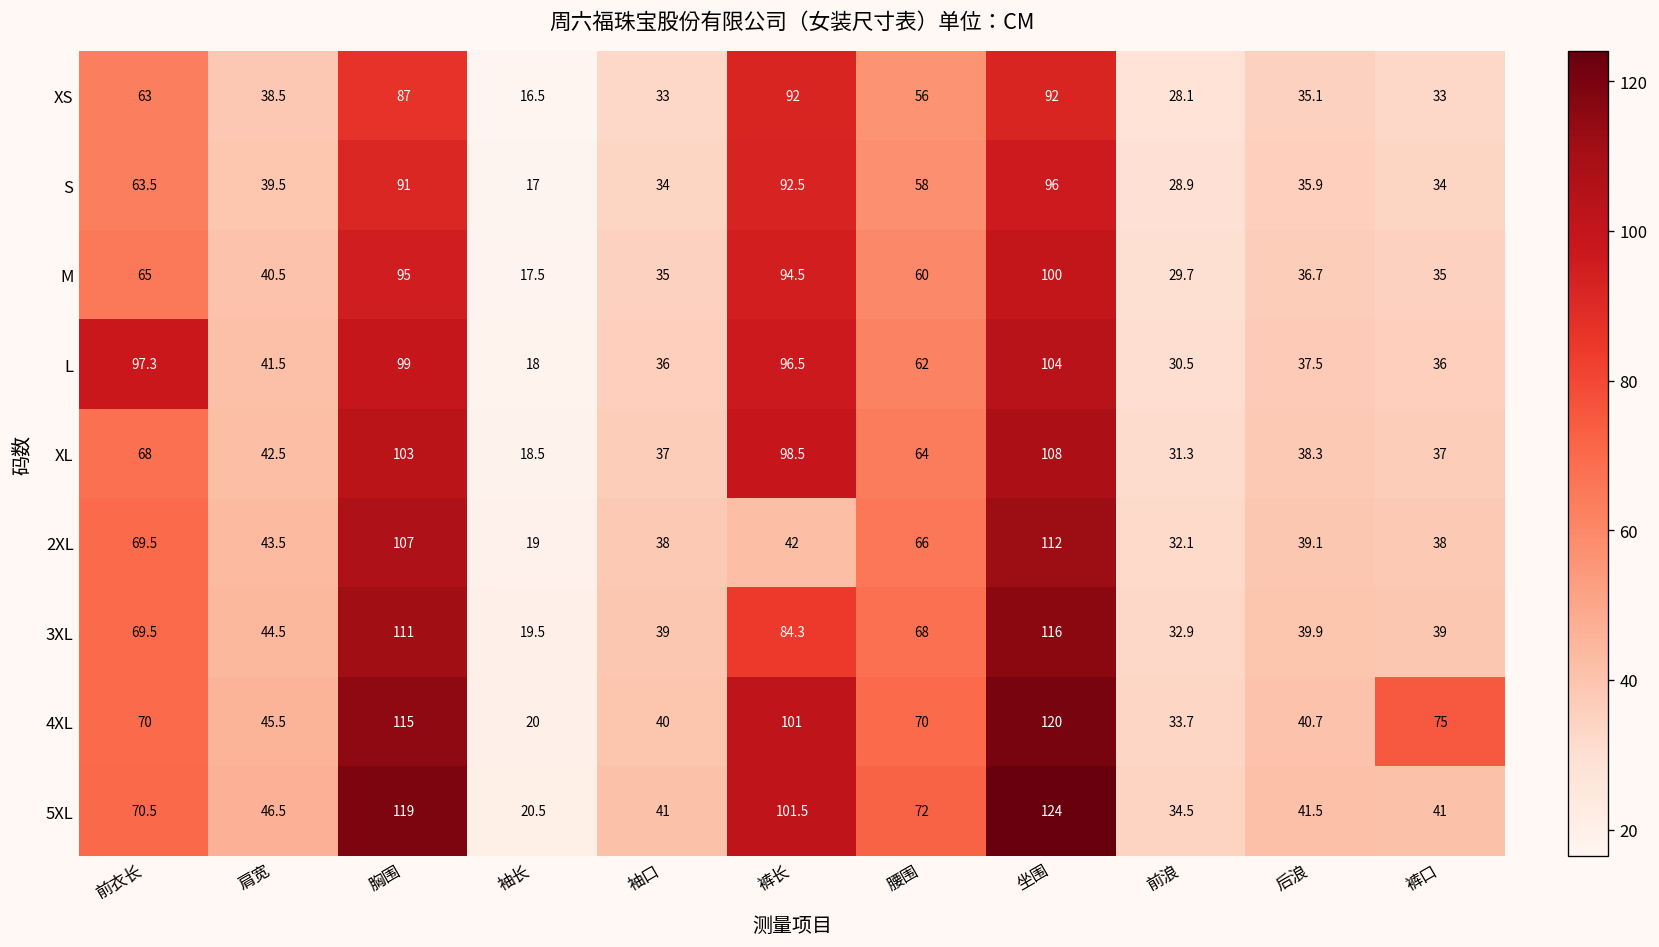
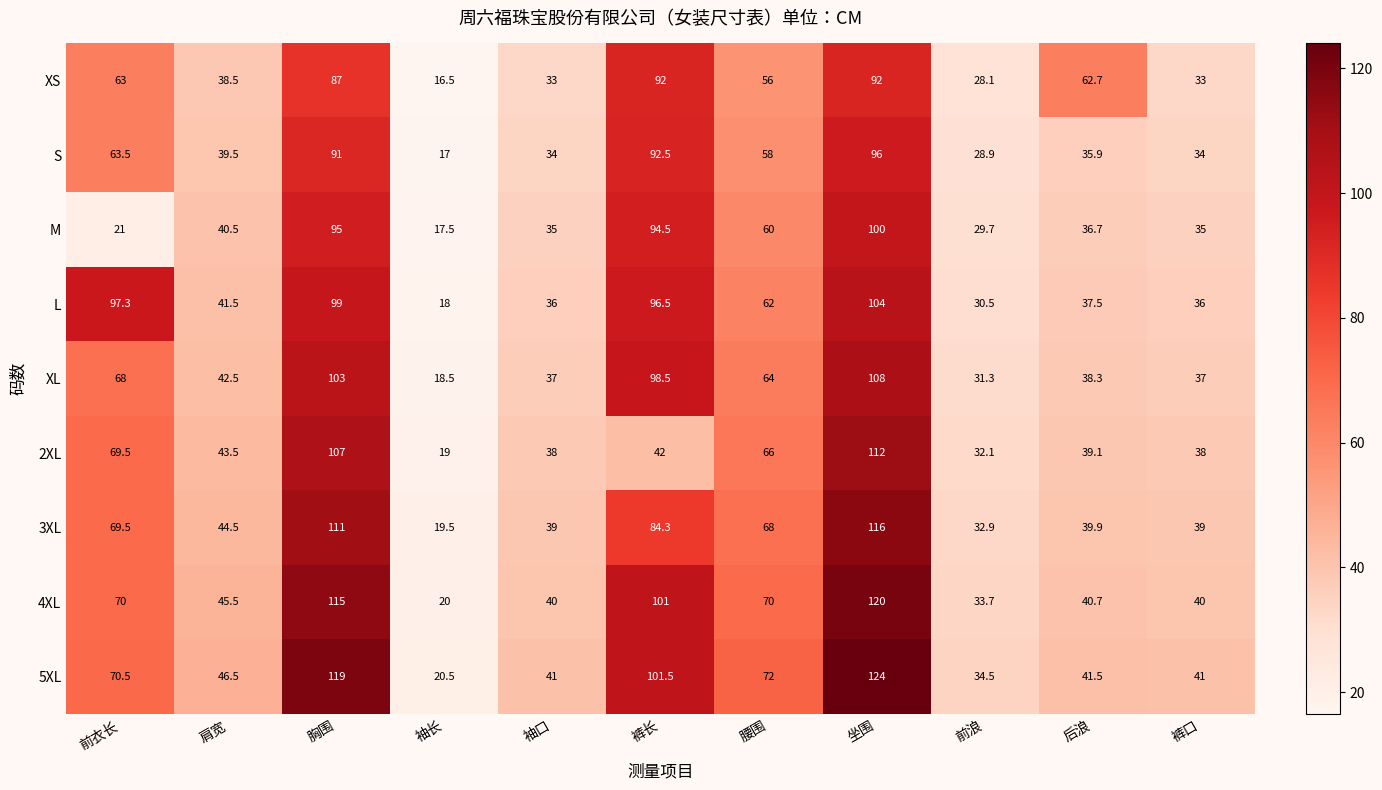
  {
    "XS": {
      "前衣长": 63,
      "肩宽": 38.5,
      "胸围": 87,
      "袖长": 16.5,
      "袖口": 33,
      "裤长": 92,
      "腰围": 56,
      "坐围": 92,
      "前浪": 28.1,
-     "后浪": 35.1,
+     "后浪": 62.7,
      "裤口": 33
    },
    "S": {
      "前衣长": 63.5,
      "肩宽": 39.5,
      "胸围": 91,
      "袖长": 17,
      "袖口": 34,
      "裤长": 92.5,
      "腰围": 58,
      "坐围": 96,
      "前浪": 28.9,
      "后浪": 35.9,
      "裤口": 34
    },
    "M": {
-     "前衣长": 65,
+     "前衣长": 21,
      "肩宽": 40.5,
      "胸围": 95,
      "袖长": 17.5,
      "袖口": 35,
      "裤长": 94.5,
      "腰围": 60,
      "坐围": 100,
      "前浪": 29.7,
      "后浪": 36.7,
      "裤口": 35
    },
    "L": {
      "前衣长": 97.3,
      "肩宽": 41.5,
      "胸围": 99,
      "袖长": 18,
      "袖口": 36,
      "裤长": 96.5,
      "腰围": 62,
      "坐围": 104,
      "前浪": 30.5,
      "后浪": 37.5,
      "裤口": 36
    },
    "XL": {
      "前衣长": 68,
      "肩宽": 42.5,
      "胸围": 103,
      "袖长": 18.5,
      "袖口": 37,
      "裤长": 98.5,
      "腰围": 64,
      "坐围": 108,
      "前浪": 31.3,
      "后浪": 38.3,
      "裤口": 37
    },
    "2XL": {
      "前衣长": 69.5,
      "肩宽": 43.5,
      "胸围": 107,
      "袖长": 19,
      "袖口": 38,
      "裤长": 42,
      "腰围": 66,
      "坐围": 112,
      "前浪": 32.1,
      "后浪": 39.1,
      "裤口": 38
    },
    "3XL": {
      "前衣长": 69.5,
      "肩宽": 44.5,
      "胸围": 111,
      "袖长": 19.5,
      "袖口": 39,
      "裤长": 84.3,
      "腰围": 68,
      "坐围": 116,
      "前浪": 32.9,
      "后浪": 39.9,
      "裤口": 39
    },
    "4XL": {
      "前衣长": 70,
      "肩宽": 45.5,
      "胸围": 115,
      "袖长": 20,
      "袖口": 40,
      "裤长": 101,
      "腰围": 70,
      "坐围": 120,
      "前浪": 33.7,
      "后浪": 40.7,
-     "裤口": 75
+     "裤口": 40
    },
    "5XL": {
      "前衣长": 70.5,
      "肩宽": 46.5,
      "胸围": 119,
      "袖长": 20.5,
      "袖口": 41,
      "裤长": 101.5,
      "腰围": 72,
      "坐围": 124,
      "前浪": 34.5,
      "后浪": 41.5,
      "裤口": 41
    }
  }
